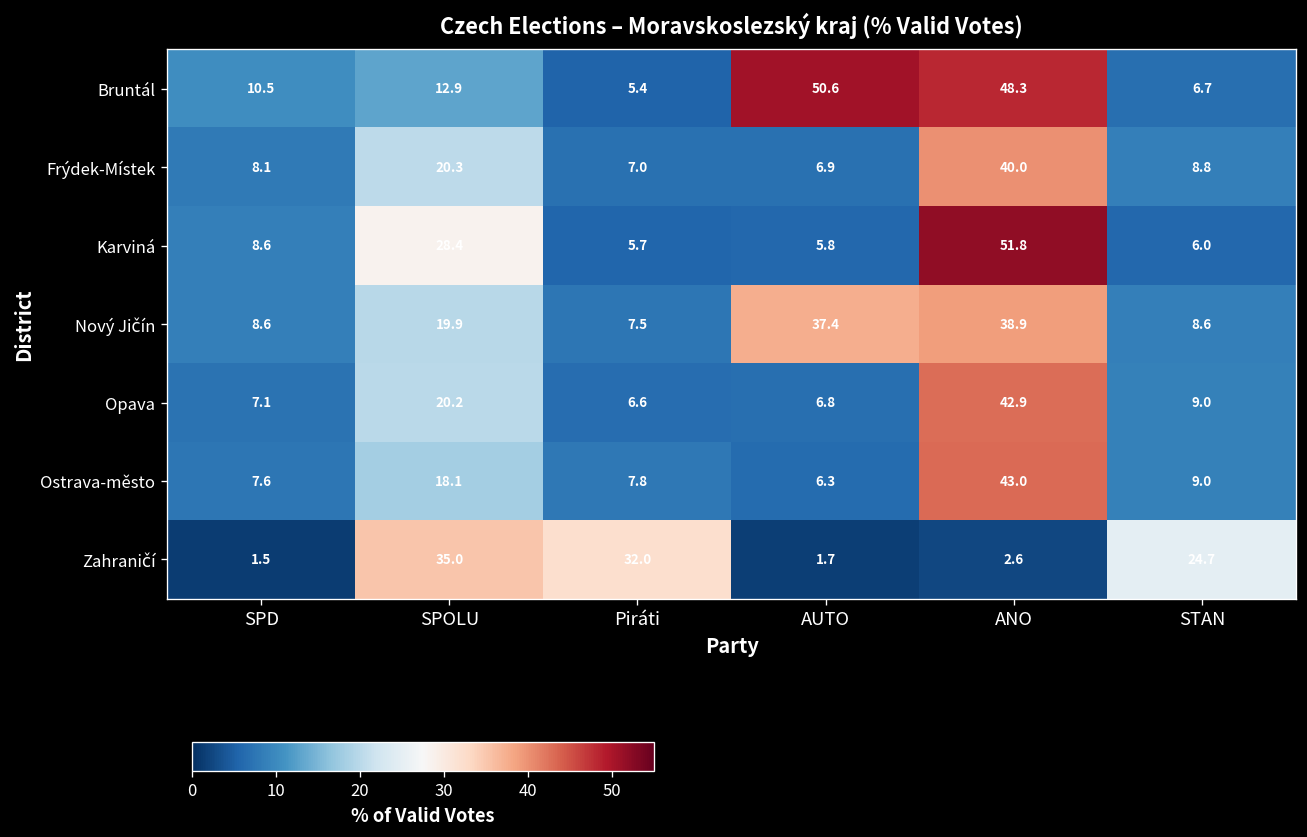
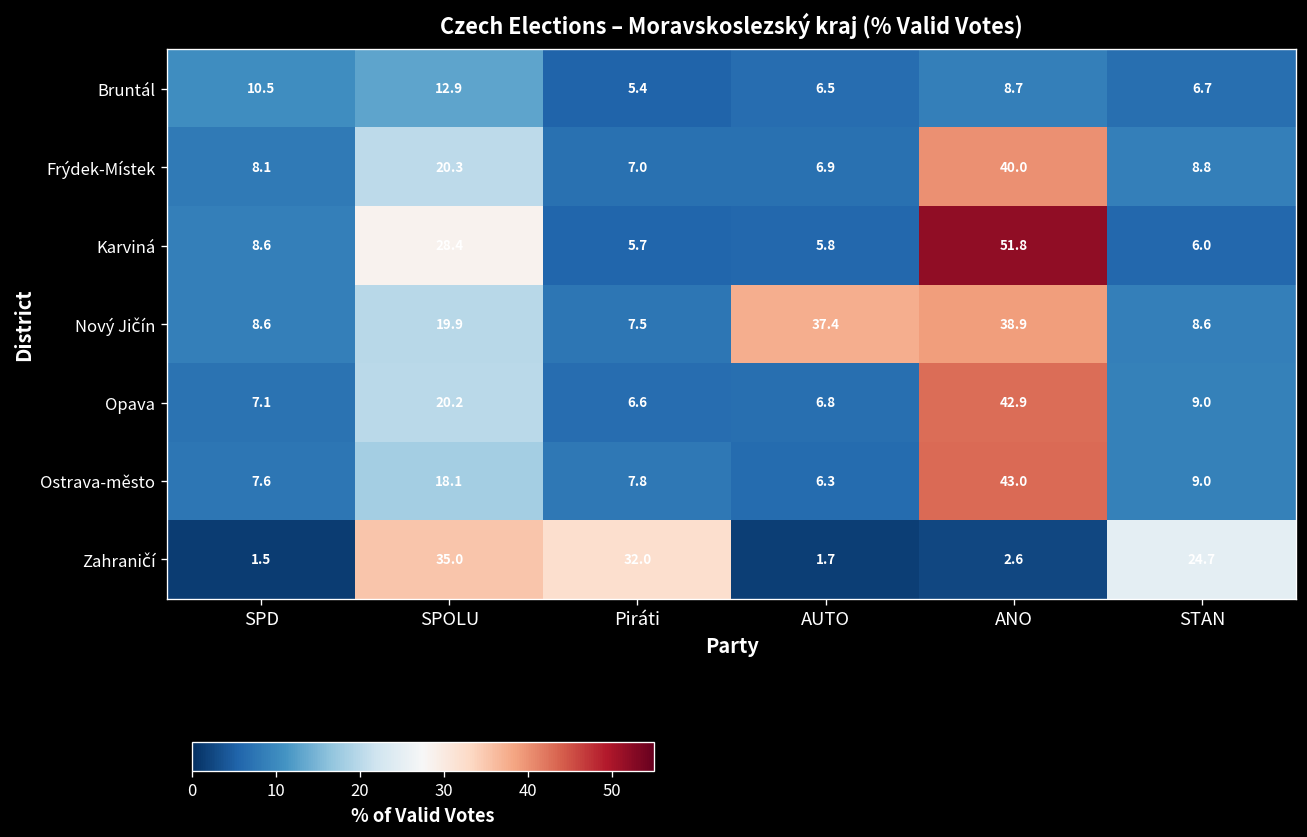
  {
    "Bruntál": {
      "SPD": 10.5,
      "SPOLU": 12.9,
      "Piráti": 5.4,
-     "AUTO": 50.6,
-     "ANO": 48.3,
+     "AUTO": 6.5,
+     "ANO": 8.7,
      "STAN": 6.7
    },
    "Frýdek-Místek": {
      "SPD": 8.1,
      "SPOLU": 20.3,
      "Piráti": 7.0,
      "AUTO": 6.9,
      "ANO": 40.0,
      "STAN": 8.8
    },
    "Karviná": {
      "SPD": 8.6,
      "Piráti": 5.7,
      "AUTO": 5.8,
      "ANO": 51.8,
      "STAN": 6.0
    },
    "Nový Jičín": {
      "SPD": 8.6,
      "SPOLU": 19.9,
      "Piráti": 7.5,
      "AUTO": 37.4,
      "ANO": 38.9,
      "STAN": 8.6
    },
    "Opava": {
      "SPD": 7.1,
      "SPOLU": 20.2,
      "Piráti": 6.6,
      "AUTO": 6.8,
      "ANO": 42.9,
      "STAN": 9.0
    },
    "Ostrava-město": {
      "SPD": 7.6,
      "SPOLU": 18.1,
      "Piráti": 7.8,
      "AUTO": 6.3,
      "ANO": 43.0,
      "STAN": 9.0
    },
    "Zahraničí": {
      "SPD": 1.5,
      "SPOLU": 35.0,
      "Piráti": 32.0,
      "AUTO": 1.7,
      "ANO": 2.6
    }
  }
